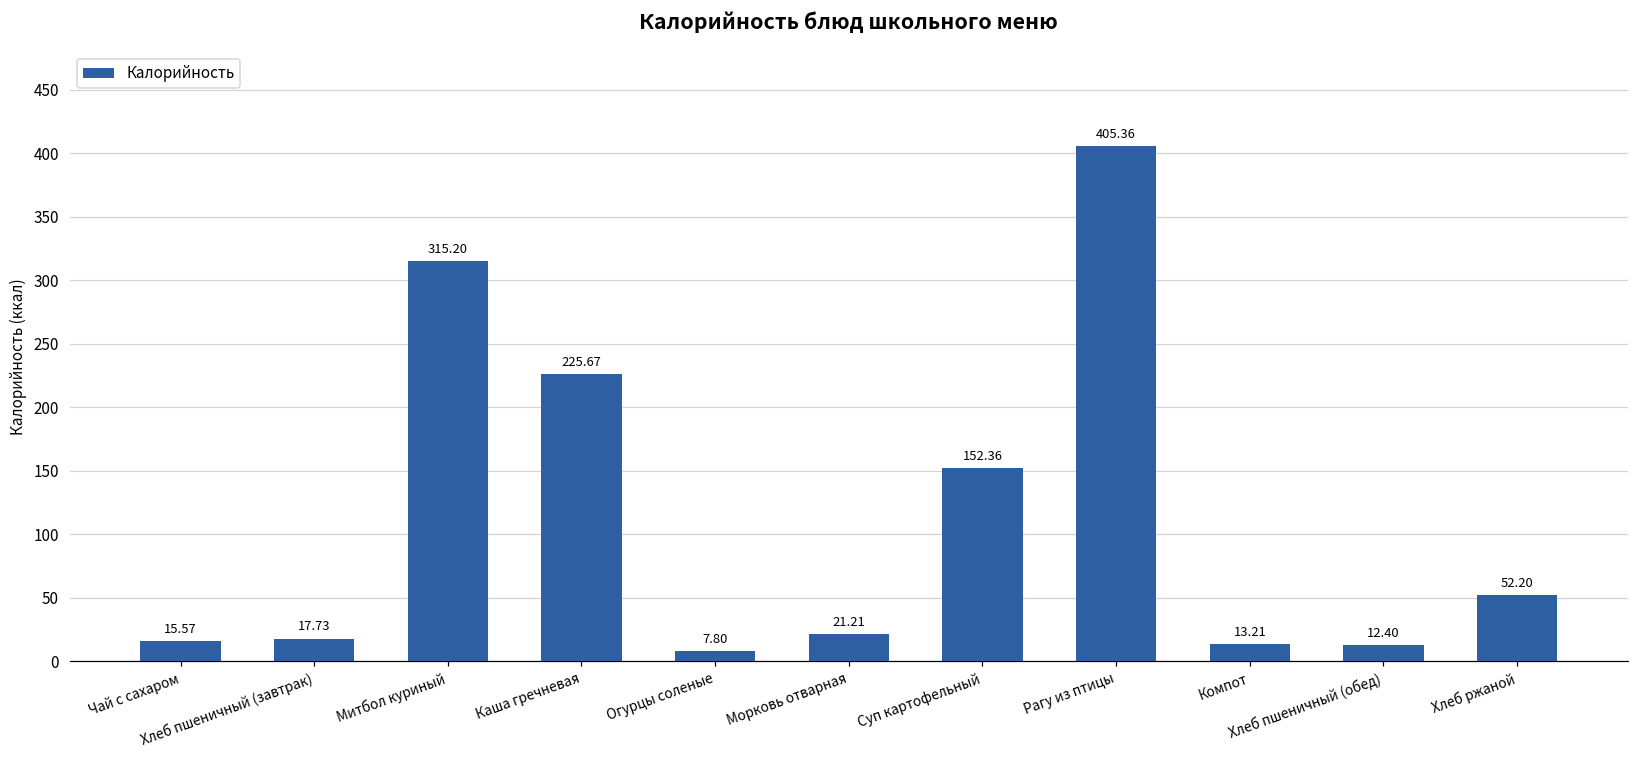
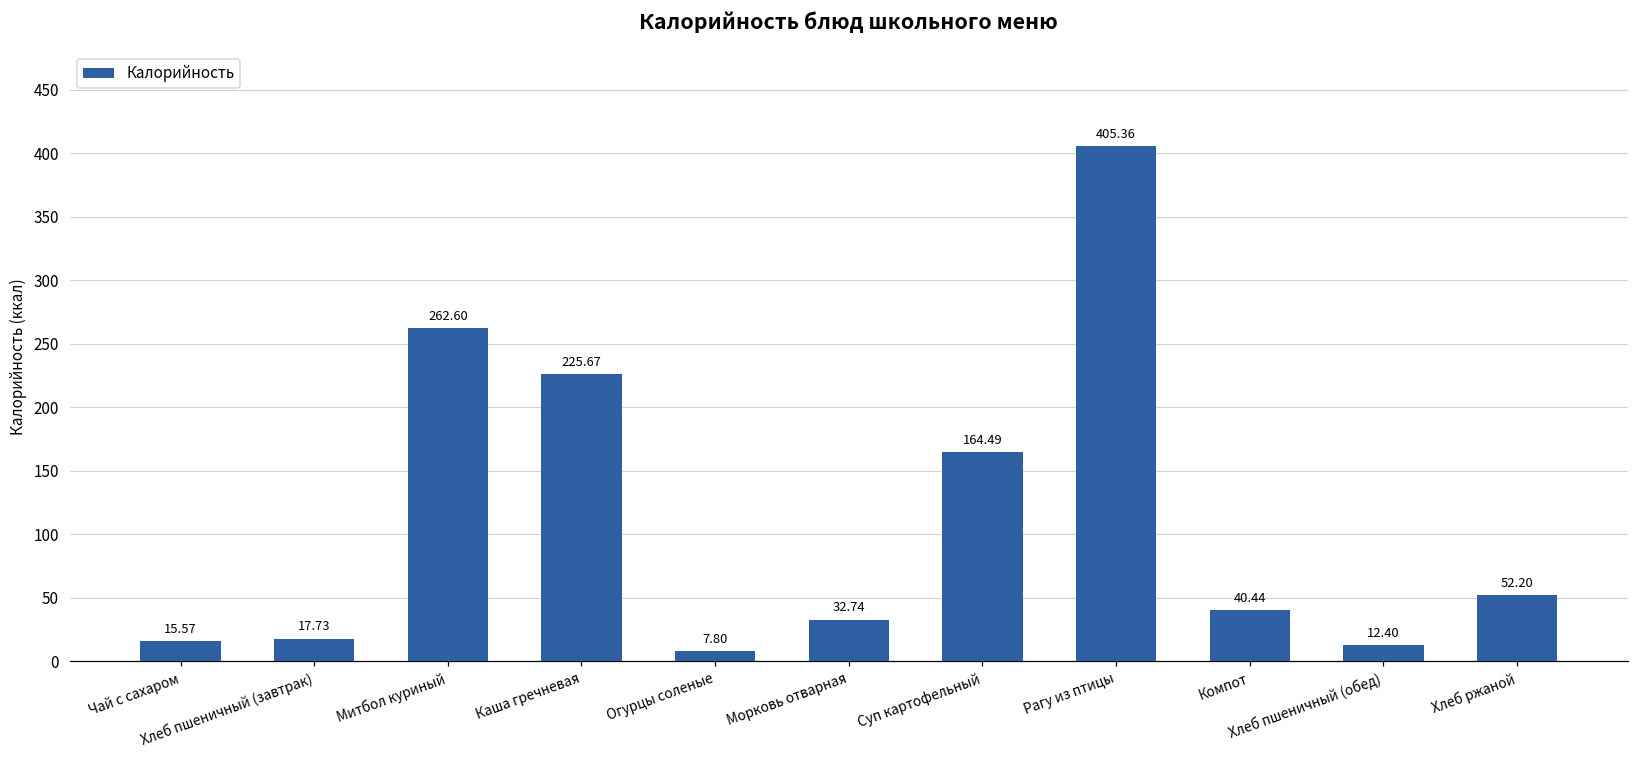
  {
    "Чай с сахаром": 15.57,
    "Хлеб пшеничный (завтрак)": 17.73,
-   "Митбол куриный": 315.20,
+   "Митбол куриный": 262.60,
    "Каша гречневая": 225.67,
    "Огурцы соленые": 7.80,
-   "Морковь отварная": 21.21,
-   "Суп картофельный": 152.36,
+   "Морковь отварная": 32.74,
+   "Суп картофельный": 164.49,
    "Рагу из птицы": 405.36,
-   "Компот": 13.21,
+   "Компот": 40.44,
    "Хлеб пшеничный (обед)": 12.40,
    "Хлеб ржаной": 52.20
  }
